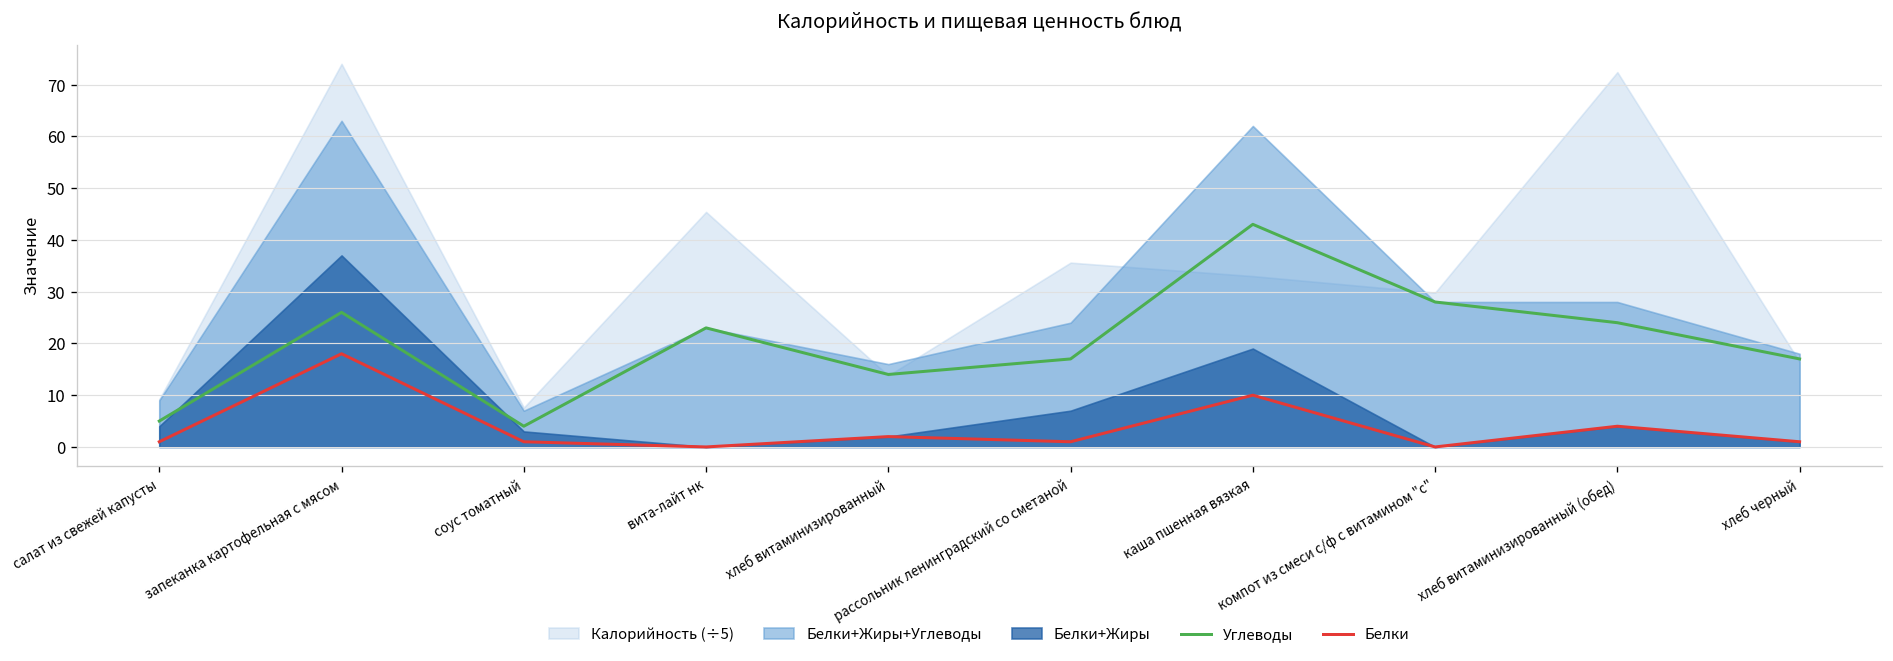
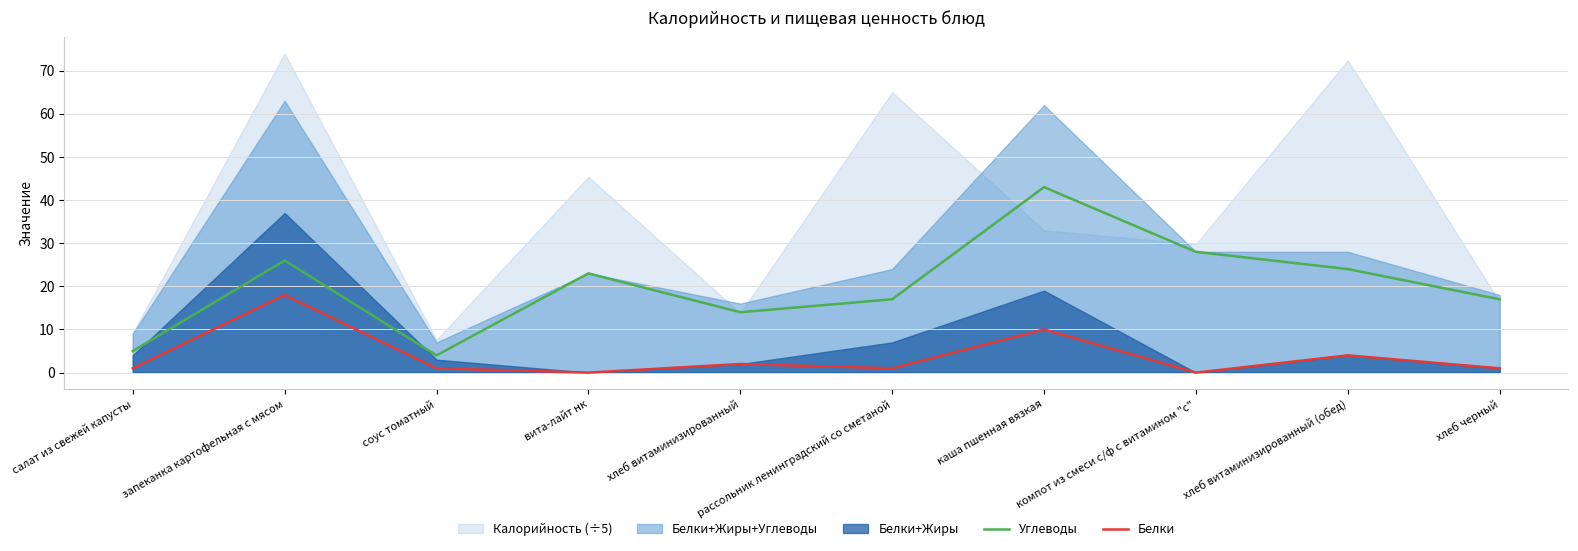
  {
    "Углеводы": {
      "салат из свежей капусты": 5,
      "запеканка картофельная с мясом": 26,
      "соус томатный": 4,
      "рассольник ленинградский со сметаной": 17,
      "каша пшенная вязкая": 43,
      "хлеб витаминизированный (обед)": 24,
      "хлеб черный": 17
    },
    "Калорийность (÷5)": {
      "запеканка картофельная с мясом": 74,
      "соус томатный": 8,
      "вита-лайт нк": 45,
-     "рассольник ленинградский со сметаной": 36,
+     "рассольник ленинградский со сметаной": 65,
      "каша пшенная вязкая": 33,
      "компот из смеси с/ф с витамином \"с\"": 30,
      "хлеб витаминизированный (обед)": 72,
      "хлеб черный": 16
    },
    "Белки": {
      "салат из свежей капусты": 1,
      "запеканка картофельная с мясом": 18,
      "соус томатный": 1,
      "рассольник ленинградский со сметаной": 1,
      "каша пшенная вязкая": 10
    },
    "Белки+Жиры+Углеводы": {
      "запеканка картофельная с мясом": 63,
      "соус томатный": 7,
      "хлеб витаминизированный": 16,
      "рассольник ленинградский со сметаной": 24,
      "каша пшенная вязкая": 62,
      "хлеб витаминизированный (обед)": 28,
      "хлеб черный": 18
    },
    "Белки+Жиры": {
      "салат из свежей капусты": 4,
      "запеканка картофельная с мясом": 37,
      "соус томатный": 3,
      "рассольник ленинградский со сметаной": 7,
      "каша пшенная вязкая": 19
    }
  }
